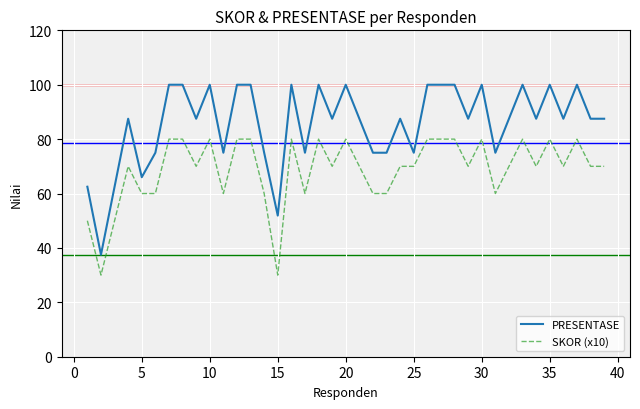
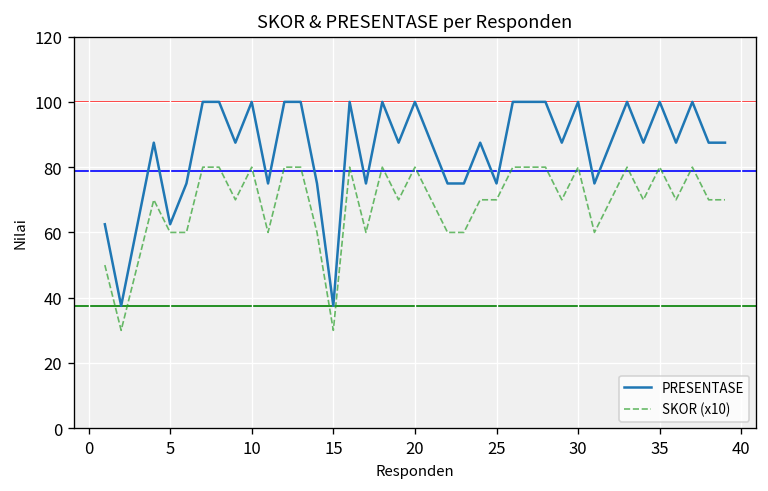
  {
    "PRESENTASE": {
-     "5": 66,
+     "5": 63,
      "10": 100,
-     "15": 52,
+     "15": 38,
      "20": 100,
      "25": 75,
      "30": 100,
      "35": 100
    },
    "SKOR (x10)": {
      "5": 60,
      "10": 80,
      "15": 30,
      "20": 80,
      "25": 70,
      "30": 80,
      "35": 80
    }
  }
